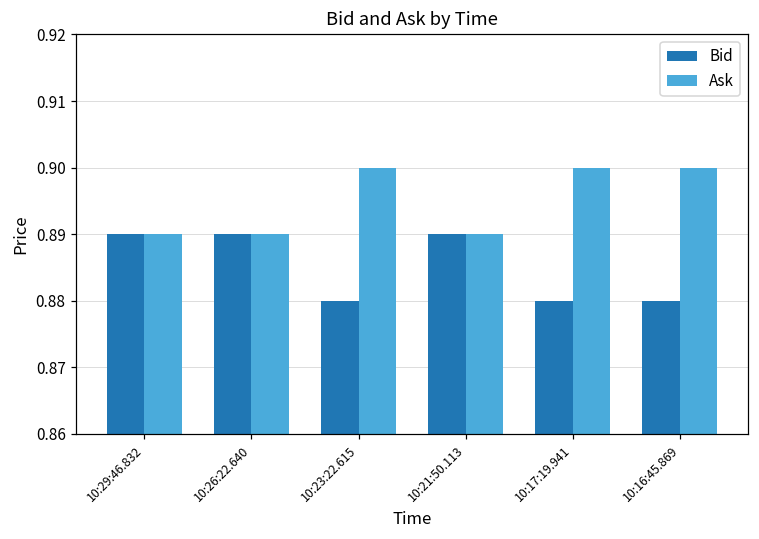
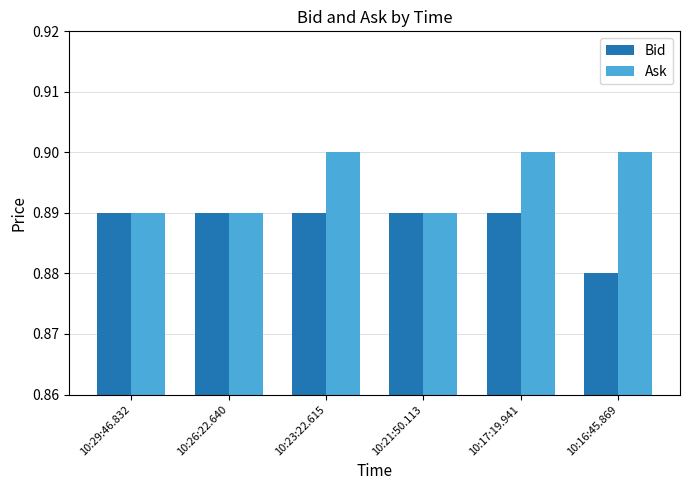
  {
    "Bid": {
      "10:29:46.832": 0.89,
      "10:26:22.640": 0.89,
-     "10:23:22.615": 0.88,
+     "10:23:22.615": 0.89,
      "10:21:50.113": 0.89,
-     "10:17:19.941": 0.88,
+     "10:17:19.941": 0.89,
      "10:16:45.869": 0.88
    },
    "Ask": {
      "10:29:46.832": 0.89,
      "10:26:22.640": 0.89,
      "10:23:22.615": 0.90,
      "10:21:50.113": 0.89,
      "10:17:19.941": 0.90,
      "10:16:45.869": 0.90
    }
  }
